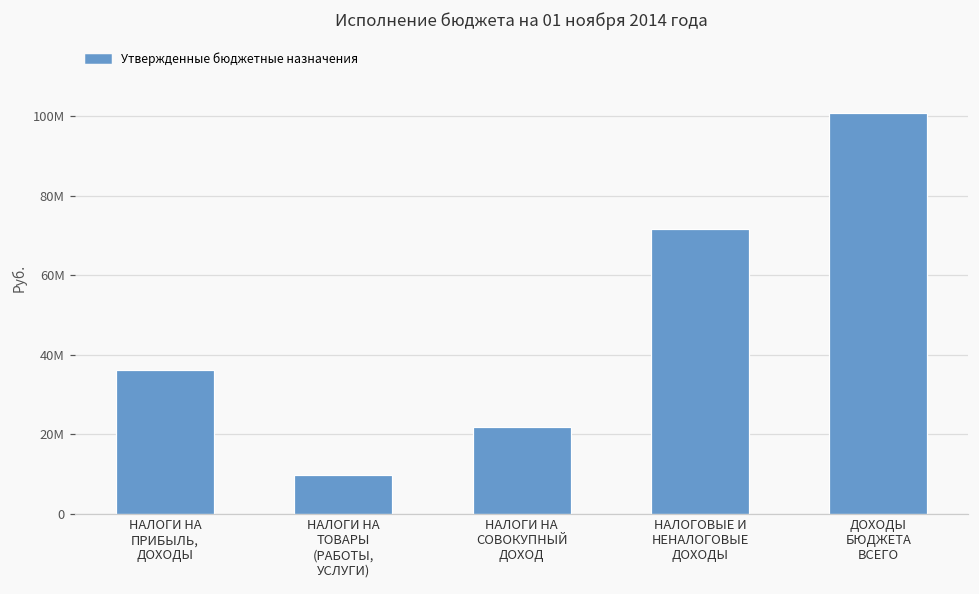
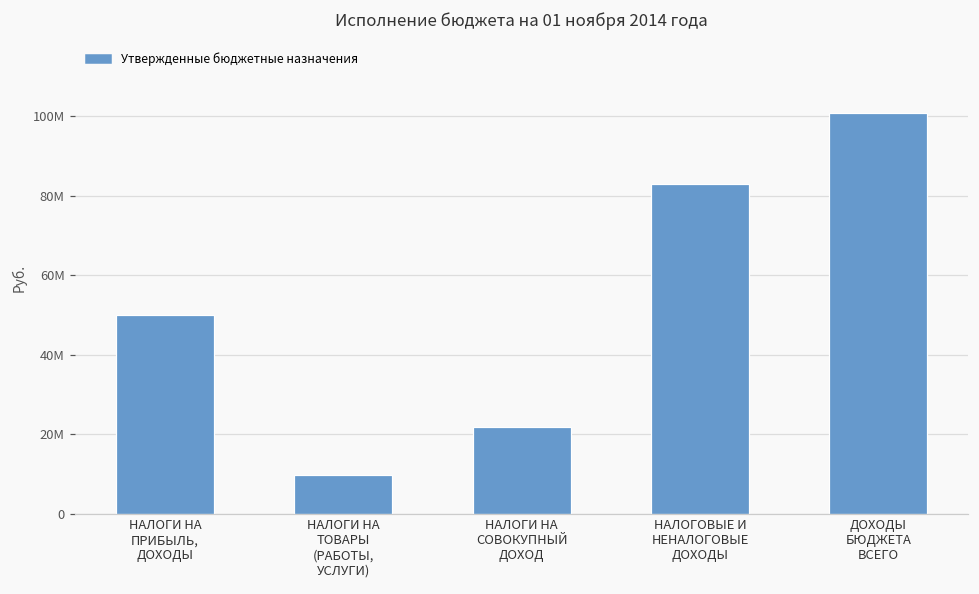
  {
-   "НАЛОГИ НА ПРИБЫЛЬ, ДОХОДЫ": 36000000,
+   "НАЛОГИ НА ПРИБЫЛЬ, ДОХОДЫ": 50000000,
    "НАЛОГИ НА ТОВАРЫ (РАБОТЫ, УСЛУГИ)": 10000000,
    "НАЛОГИ НА СОВОКУПНЫЙ ДОХОД": 22000000,
-   "НАЛОГОВЫЕ И НЕНАЛОГОВЫЕ ДОХОДЫ": 72000000,
+   "НАЛОГОВЫЕ И НЕНАЛОГОВЫЕ ДОХОДЫ": 83000000,
    "ДОХОДЫ БЮДЖЕТА ВСЕГО": 101000000
  }
